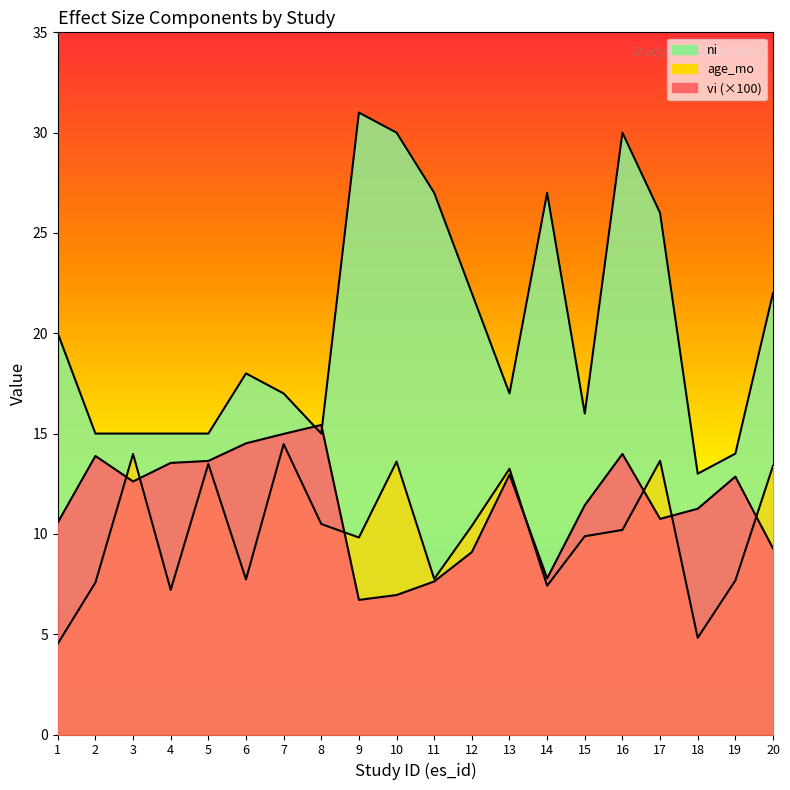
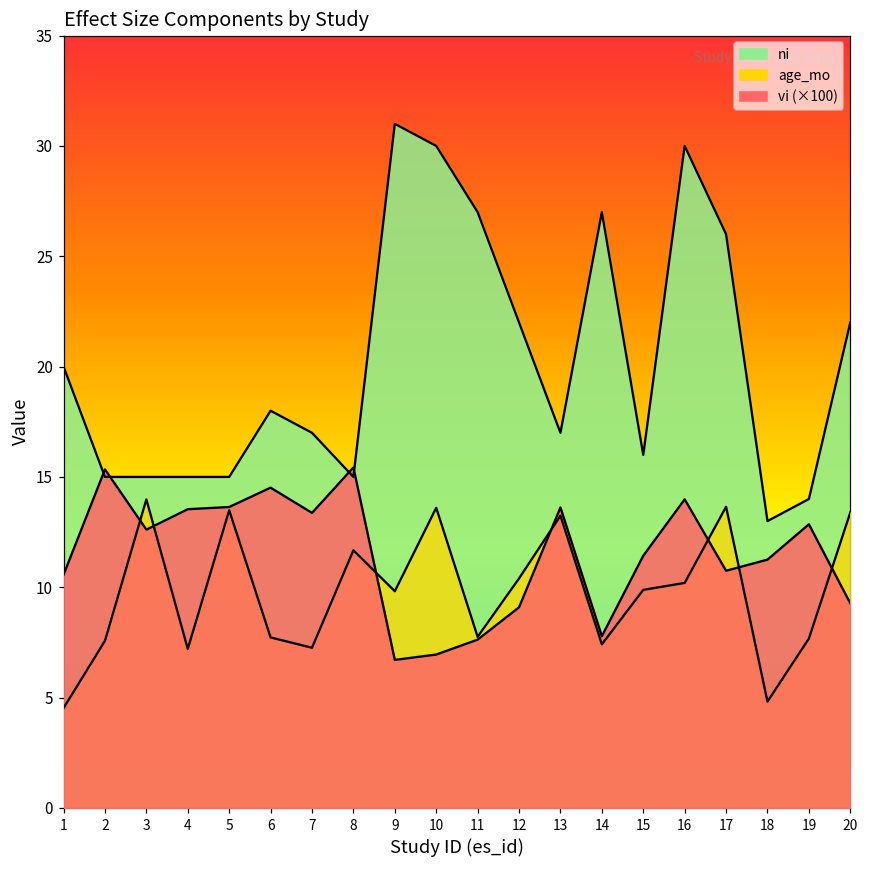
  {
    "ni": {
      "1": 20.0,
      "2": 15.0,
      "3": 15.0,
      "4": 15.0,
      "5": 15.0,
      "6": 18.0,
      "7": 17.0,
      "8": 15.0,
      "9": 31.0,
      "10": 30.0,
      "11": 27.0,
      "12": 22.0,
      "13": 17.0,
      "14": 27.0,
      "15": 16.0,
      "16": 30.0,
      "17": 26.0,
      "18": 13.0,
      "19": 14.0,
      "20": 22.0
    },
    "age_mo": {
      "1": 4.5,
      "2": 7.6,
      "3": 14.0,
      "4": 7.2,
      "5": 13.5,
      "6": 7.7,
-     "7": 14.5,
-     "8": 10.5,
+     "7": 7.3,
+     "8": 11.7,
      "9": 9.8,
      "10": 13.6,
      "11": 7.8,
      "12": 10.4,
      "13": 13.2,
      "14": 7.4,
      "15": 9.9,
      "16": 10.2,
      "17": 13.6,
      "18": 4.8,
      "19": 7.7,
      "20": 13.4
    },
    "vi (×100)": {
      "1": 10.6,
-     "2": 13.9,
+     "2": 15.3,
      "3": 12.6,
      "4": 13.5,
      "5": 13.6,
      "6": 14.5,
-     "7": 15.0,
+     "7": 13.4,
      "8": 15.4,
      "9": 6.7,
      "10": 7.0,
      "11": 7.6,
      "12": 9.1,
-     "13": 13.0,
+     "13": 13.6,
      "14": 7.8,
      "15": 11.4,
      "16": 14.0,
      "17": 10.7,
      "18": 11.3,
      "19": 12.9,
      "20": 9.3
    }
  }
